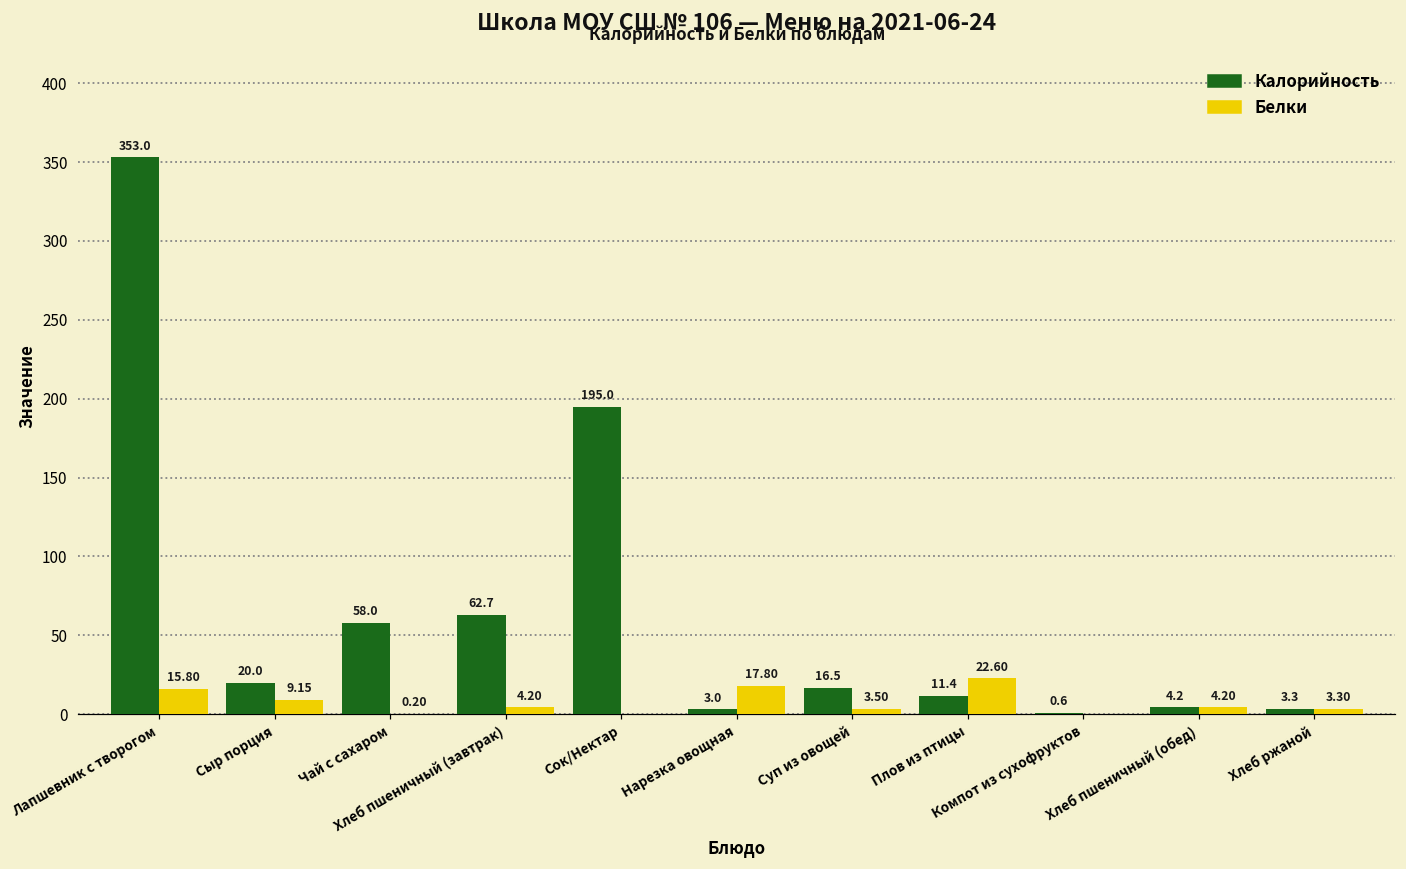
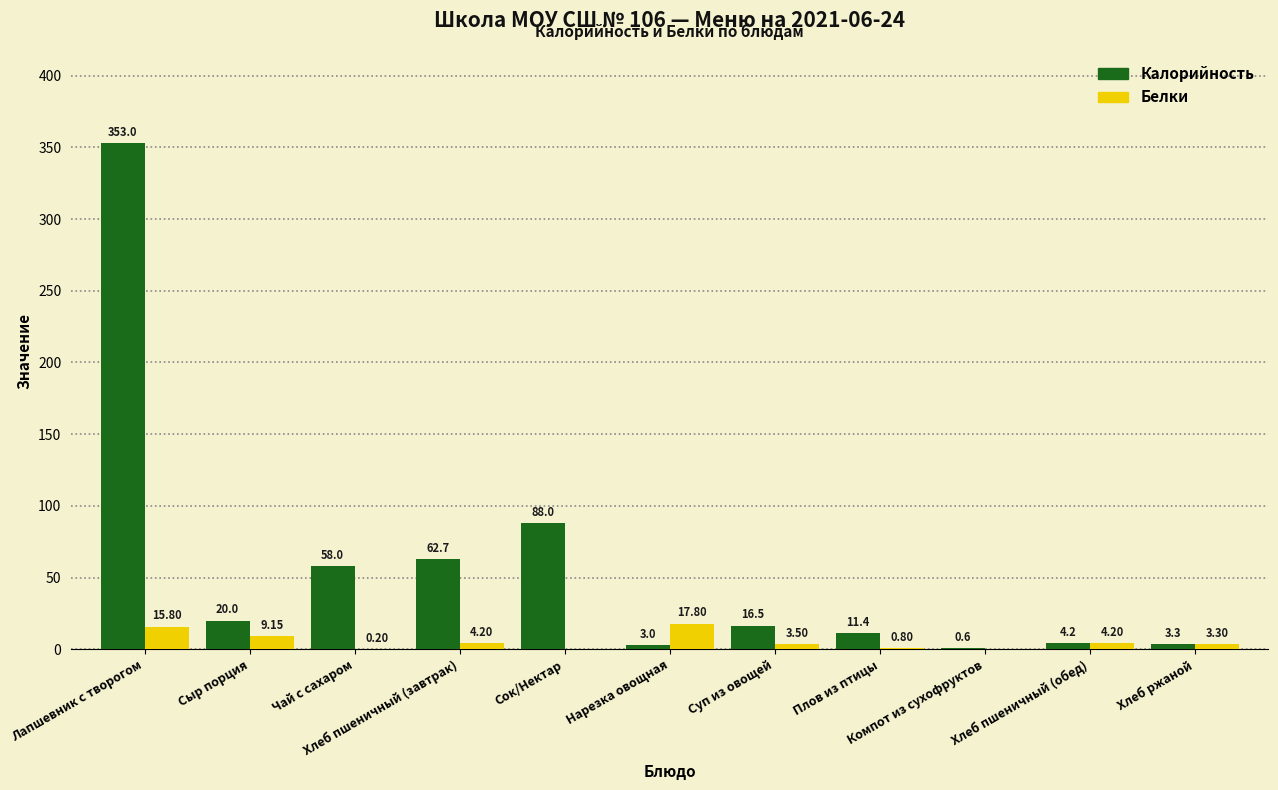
  {
    "Калорийность": {
      "Лапшевник с творогом": 353.0,
      "Сыр порция": 20.0,
      "Чай с сахаром": 58.0,
      "Хлеб пшеничный (завтрак)": 62.7,
-     "Сок/Нектар": 195.0,
+     "Сок/Нектар": 88.0,
      "Нарезка овощная": 3.0,
      "Суп из овощей": 16.5,
      "Плов из птицы": 11.4,
      "Компот из сухофруктов": 0.6,
      "Хлеб пшеничный (обед)": 4.2,
      "Хлеб ржаной": 3.3
    },
    "Белки": {
      "Лапшевник с творогом": 15.80,
      "Сыр порция": 9.15,
      "Чай с сахаром": 0.20,
      "Хлеб пшеничный (завтрак)": 4.20,
      "Нарезка овощная": 17.80,
      "Суп из овощей": 3.50,
-     "Плов из птицы": 22.60,
+     "Плов из птицы": 0.80,
      "Хлеб пшеничный (обед)": 4.20,
      "Хлеб ржаной": 3.30
    }
  }
